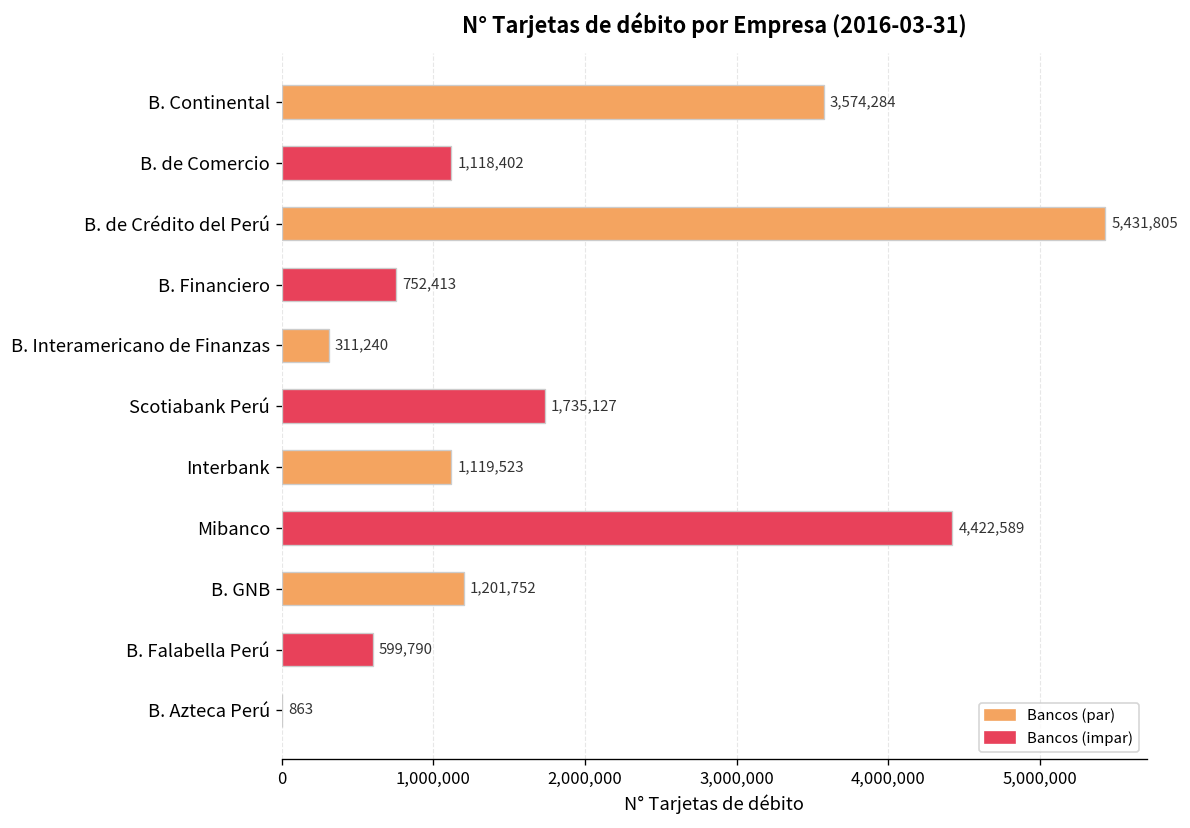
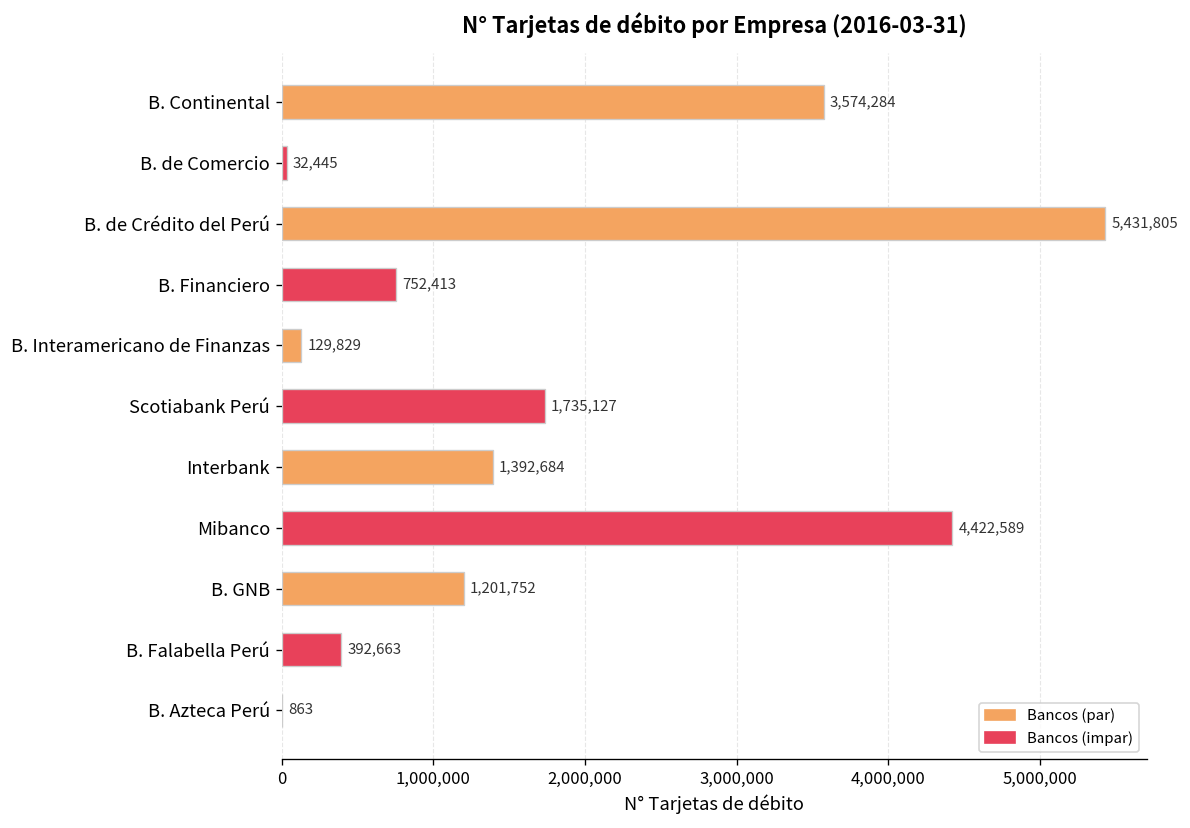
  {
    "B. Continental": "3,574,284",
-   "B. de Comercio": "1,118,402",
+   "B. de Comercio": "32,445",
    "B. de Crédito del Perú": "5,431,805",
    "B. Financiero": "752,413",
-   "B. Interamericano de Finanzas": "311,240",
+   "B. Interamericano de Finanzas": "129,829",
    "Scotiabank Perú": "1,735,127",
-   "Interbank": "1,119,523",
+   "Interbank": "1,392,684",
    "Mibanco": "4,422,589",
    "B. GNB": "1,201,752",
-   "B. Falabella Perú": "599,790",
+   "B. Falabella Perú": "392,663",
    "B. Azteca Perú": "863"
  }
